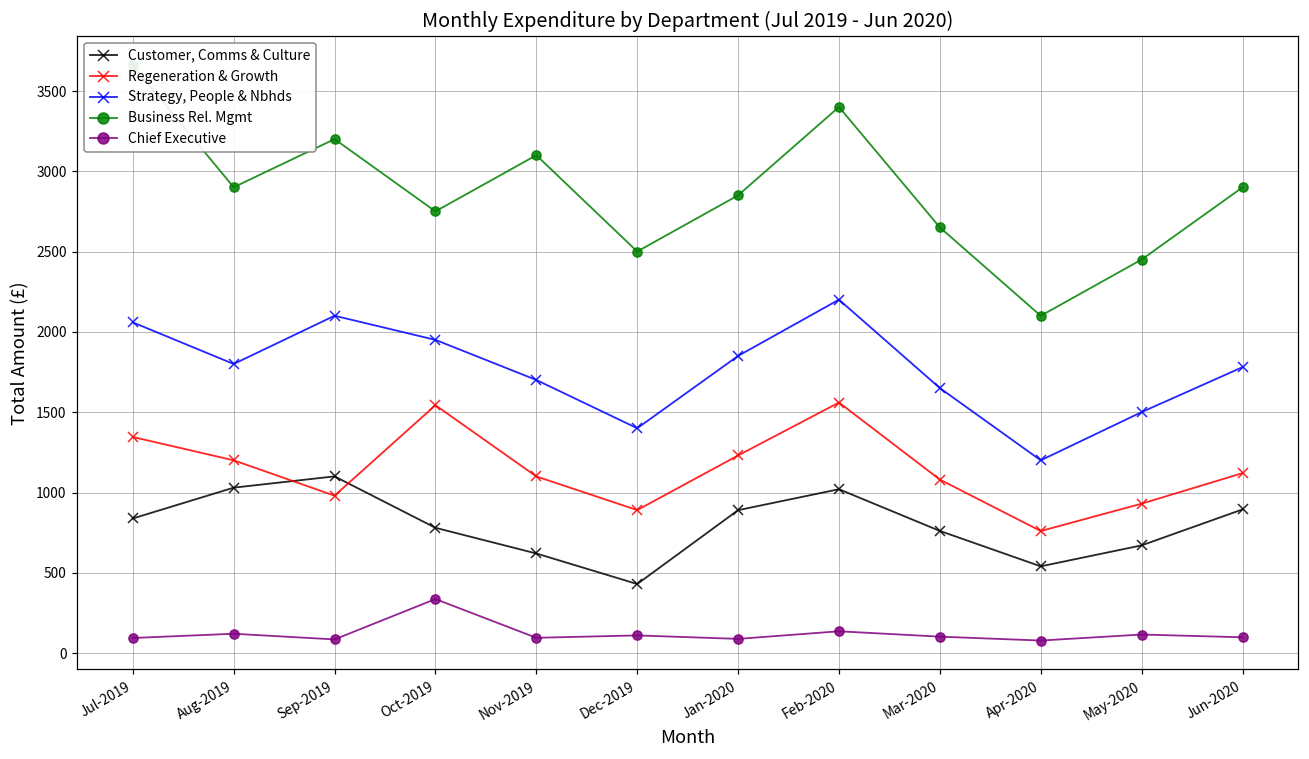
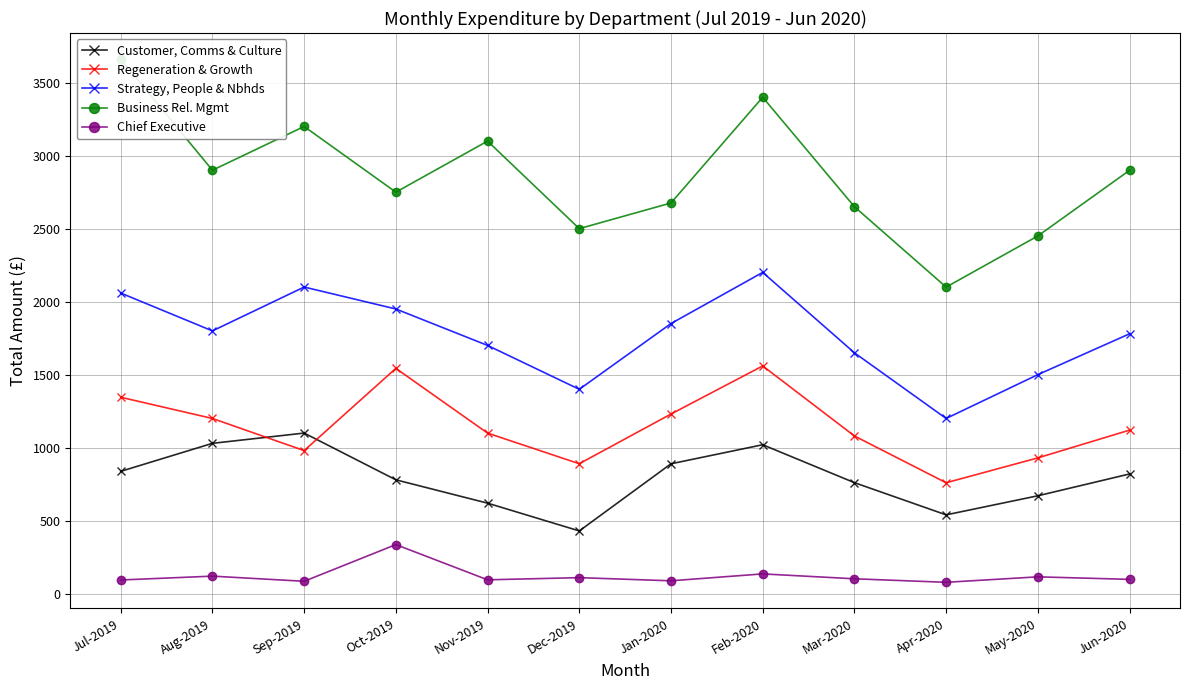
  {
    "Customer, Comms & Culture": {
      "Jul-2019": 840,
      "Aug-2019": 1030,
      "Sep-2019": 1100,
      "Oct-2019": 780,
      "Nov-2019": 620,
      "Dec-2019": 430,
      "Jan-2020": 890,
      "Feb-2020": 1020,
      "Mar-2020": 760,
      "Apr-2020": 540,
      "May-2020": 670,
-     "Jun-2020": 890
+     "Jun-2020": 820
    },
    "Regeneration & Growth": {
      "Jul-2019": 1350,
      "Aug-2019": 1200,
      "Sep-2019": 980,
      "Oct-2019": 1540,
      "Nov-2019": 1100,
      "Dec-2019": 890,
      "Jan-2020": 1230,
      "Feb-2020": 1560,
      "Mar-2020": 1080,
      "Apr-2020": 760,
      "May-2020": 930,
      "Jun-2020": 1120
    },
    "Strategy, People & Nbhds": {
      "Jul-2019": 2060,
      "Aug-2019": 1800,
      "Sep-2019": 2100,
      "Oct-2019": 1950,
      "Nov-2019": 1700,
      "Dec-2019": 1400,
      "Jan-2020": 1850,
      "Feb-2020": 2200,
      "Mar-2020": 1650,
      "Apr-2020": 1200,
      "May-2020": 1500,
      "Jun-2020": 1780
    },
    "Business Rel. Mgmt": {
      "Aug-2019": 2900,
      "Sep-2019": 3200,
      "Oct-2019": 2750,
      "Nov-2019": 3100,
      "Dec-2019": 2500,
-     "Jan-2020": 2850,
+     "Jan-2020": 2680,
      "Feb-2020": 3400,
      "Mar-2020": 2650,
      "Apr-2020": 2100,
      "May-2020": 2450,
      "Jun-2020": 2900
    },
    "Chief Executive": {
      "Jul-2019": 90,
      "Aug-2019": 120,
      "Sep-2019": 90,
      "Oct-2019": 340,
      "Nov-2019": 100,
      "Dec-2019": 110,
      "Jan-2020": 90,
      "Feb-2020": 140,
      "Mar-2020": 100,
      "Apr-2020": 80,
      "May-2020": 120,
      "Jun-2020": 100
    }
  }
